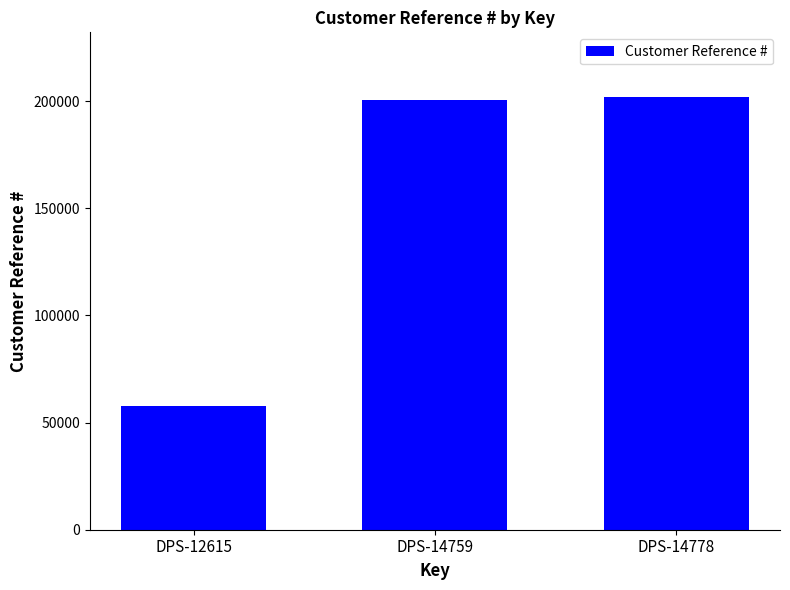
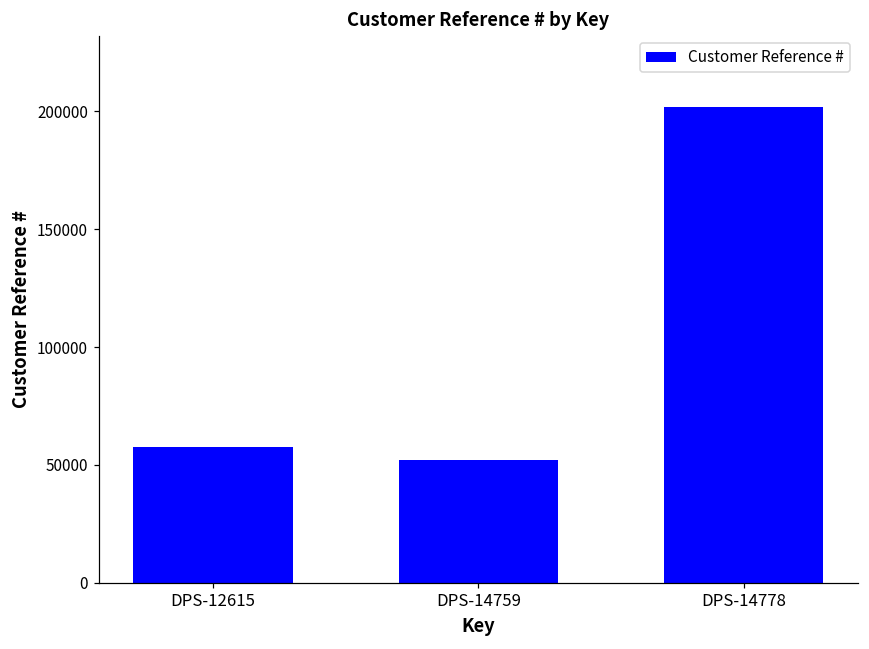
  {
    "DPS-12615": 58000,
-   "DPS-14759": 200000,
+   "DPS-14759": 52000,
    "DPS-14778": 202000
  }
